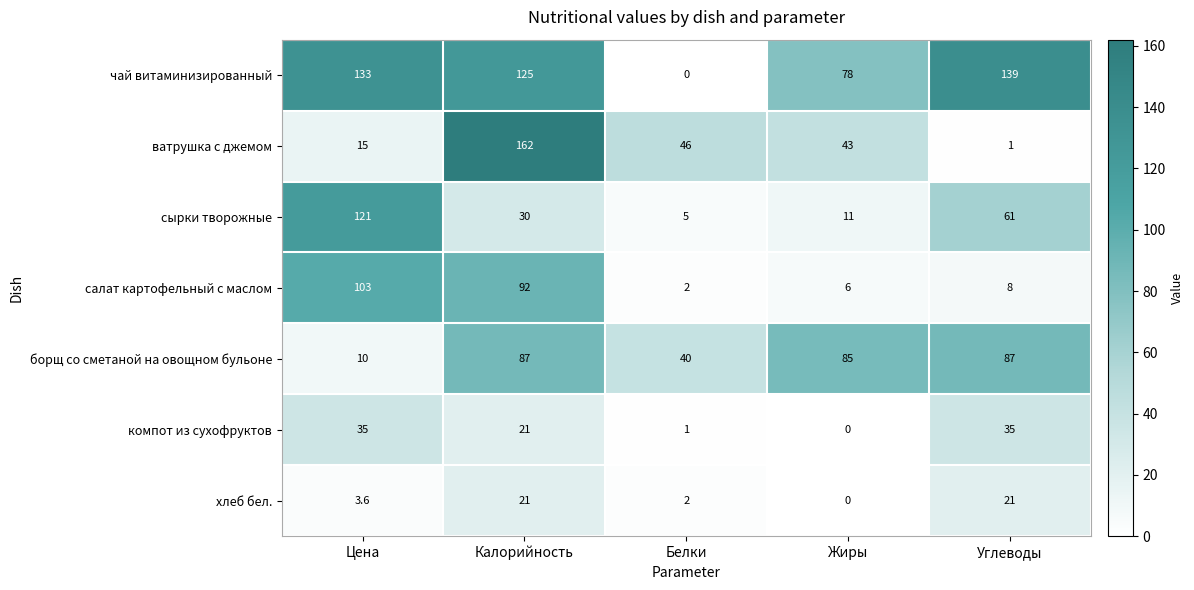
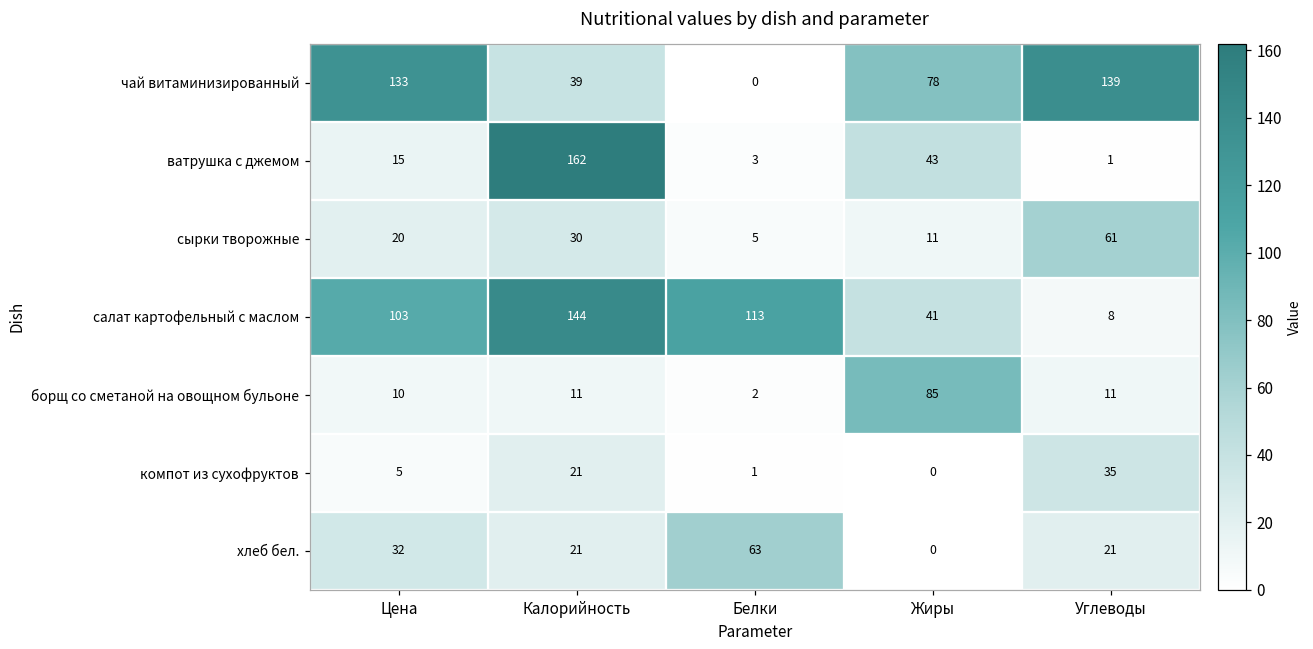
  {
    "чай витаминизированный": {
      "Цена": 133,
-     "Калорийность": 125,
+     "Калорийность": 39,
      "Белки": 0,
      "Жиры": 78,
      "Углеводы": 139
    },
    "ватрушка с джемом": {
      "Цена": 15,
      "Калорийность": 162,
-     "Белки": 46,
+     "Белки": 3,
      "Жиры": 43,
      "Углеводы": 1
    },
    "сырки творожные": {
-     "Цена": 121,
+     "Цена": 20,
      "Калорийность": 30,
      "Белки": 5,
      "Жиры": 11,
      "Углеводы": 61
    },
    "салат картофельный с маслом": {
      "Цена": 103,
-     "Калорийность": 92,
-     "Белки": 2,
-     "Жиры": 6,
+     "Калорийность": 144,
+     "Белки": 113,
+     "Жиры": 41,
      "Углеводы": 8
    },
    "борщ со сметаной на овощном бульоне": {
      "Цена": 10,
-     "Калорийность": 87,
-     "Белки": 40,
+     "Калорийность": 11,
+     "Белки": 2,
      "Жиры": 85,
-     "Углеводы": 87
+     "Углеводы": 11
    },
    "компот из сухофруктов": {
-     "Цена": 35,
+     "Цена": 5,
      "Калорийность": 21,
      "Белки": 1,
      "Жиры": 0,
      "Углеводы": 35
    },
    "хлеб бел.": {
-     "Цена": 3.6,
+     "Цена": 32,
      "Калорийность": 21,
-     "Белки": 2,
+     "Белки": 63,
      "Жиры": 0,
      "Углеводы": 21
    }
  }
